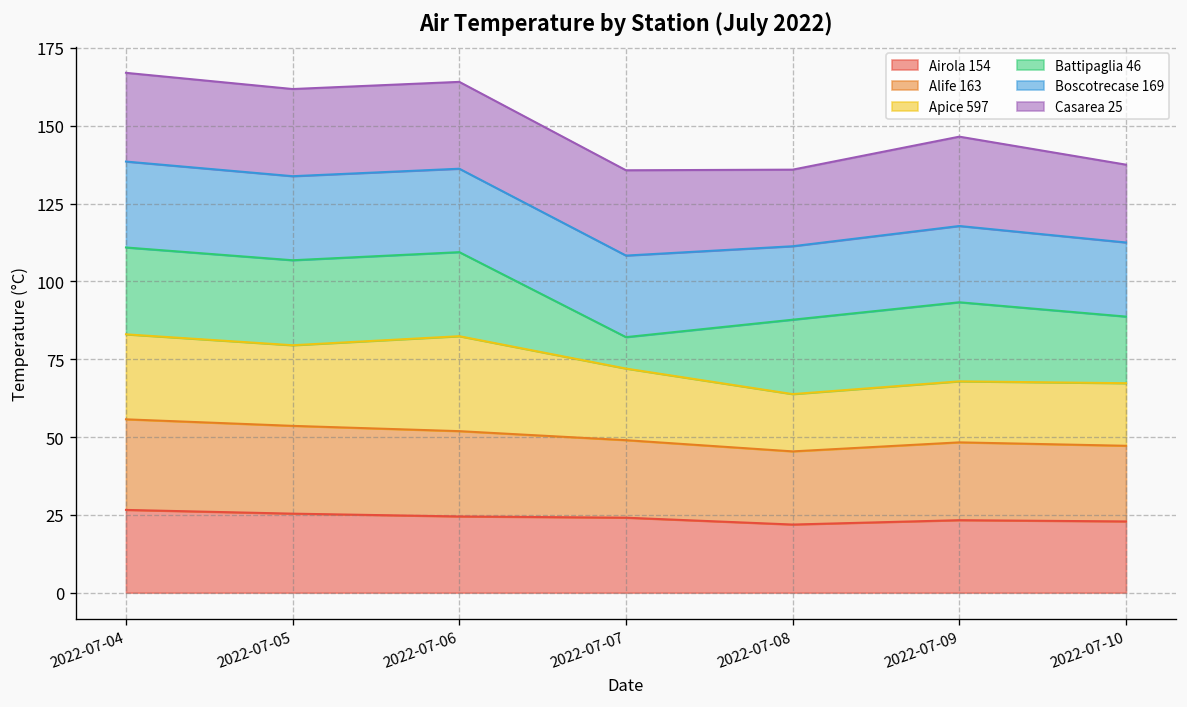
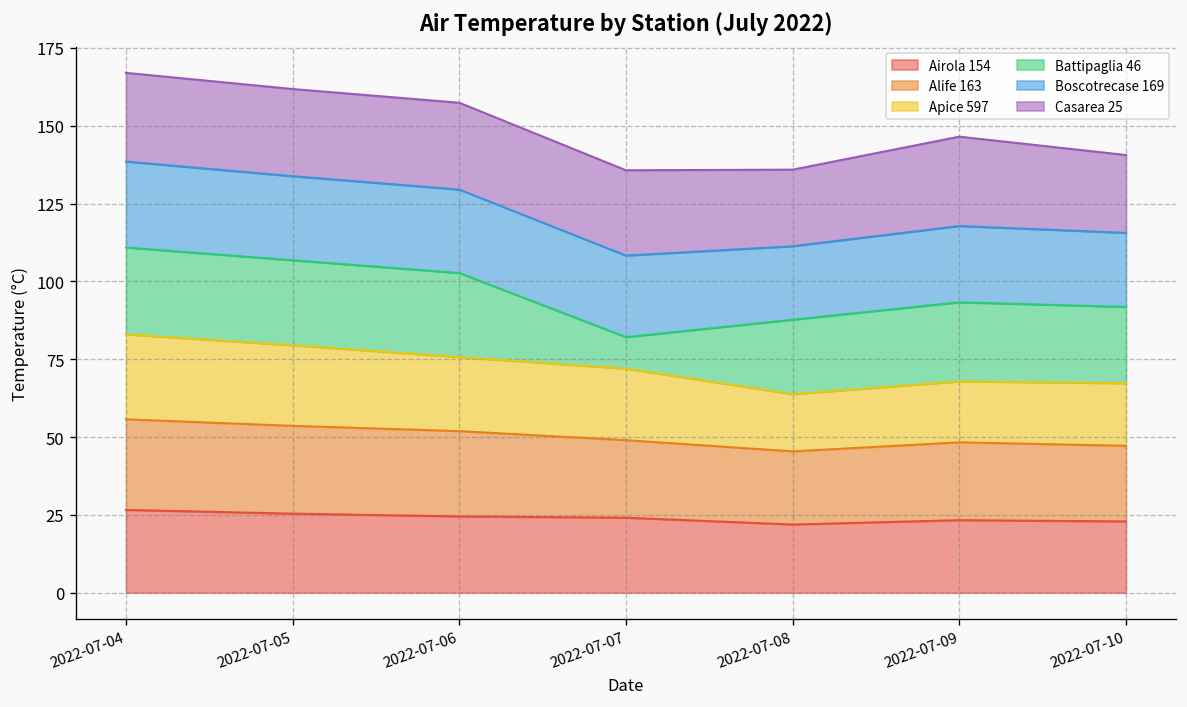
  {
    "Apice 597": {
      "2022-07-04": 27,
      "2022-07-05": 26,
-     "2022-07-06": 31,
+     "2022-07-06": 24,
      "2022-07-07": 23,
      "2022-07-08": 18,
      "2022-07-09": 20,
      "2022-07-10": 20
    },
    "Battipaglia 46": {
      "2022-07-04": 28,
      "2022-07-05": 27,
      "2022-07-06": 27,
      "2022-07-07": 10,
      "2022-07-08": 24,
      "2022-07-09": 25,
-     "2022-07-10": 21
+     "2022-07-10": 25
    },
    "Boscotrecase 169": {
      "2022-07-04": 28,
      "2022-07-05": 27,
      "2022-07-06": 27,
      "2022-07-07": 26,
      "2022-07-08": 24,
      "2022-07-09": 25,
      "2022-07-10": 24
    },
    "Casarea 25": {
      "2022-07-04": 29,
      "2022-07-05": 28,
      "2022-07-06": 28,
      "2022-07-07": 27,
      "2022-07-08": 25,
      "2022-07-09": 29,
      "2022-07-10": 25
    }
  }
